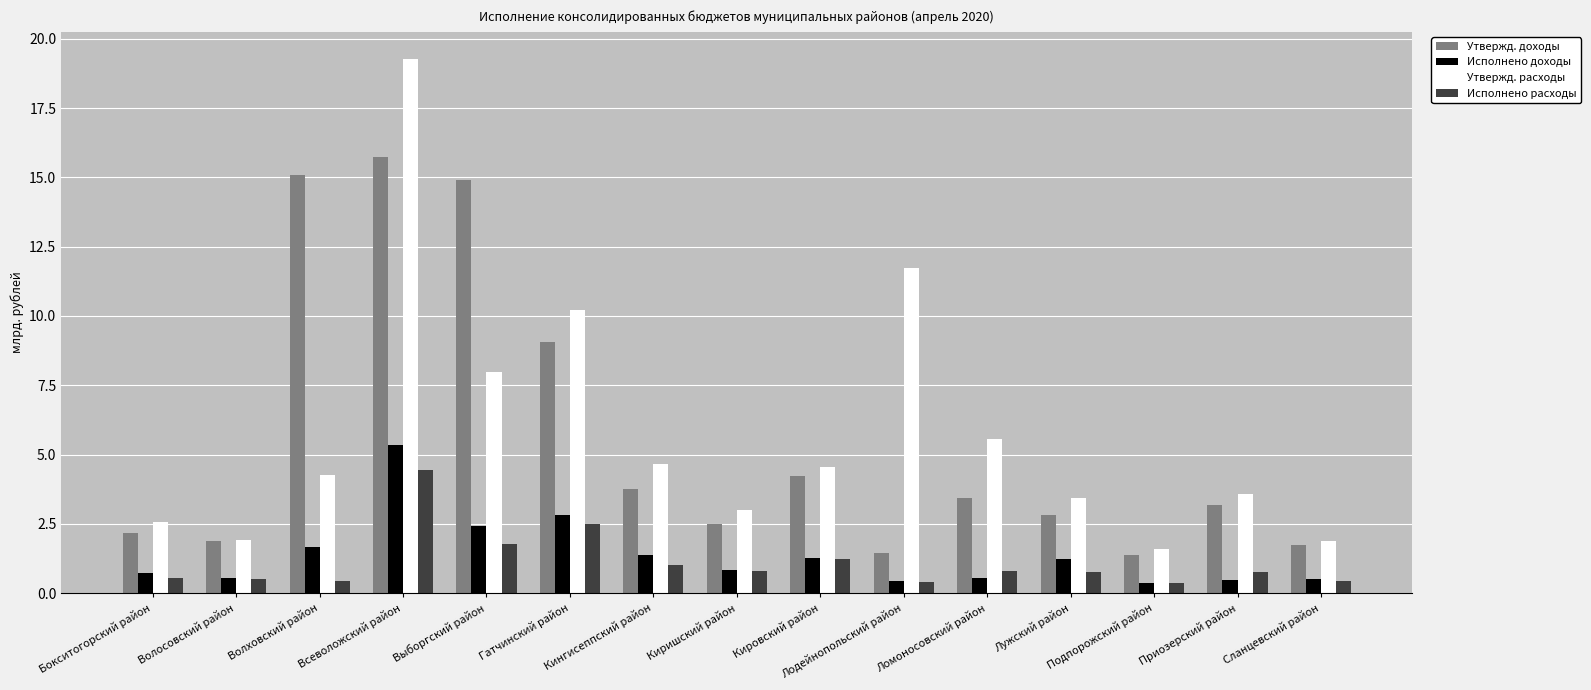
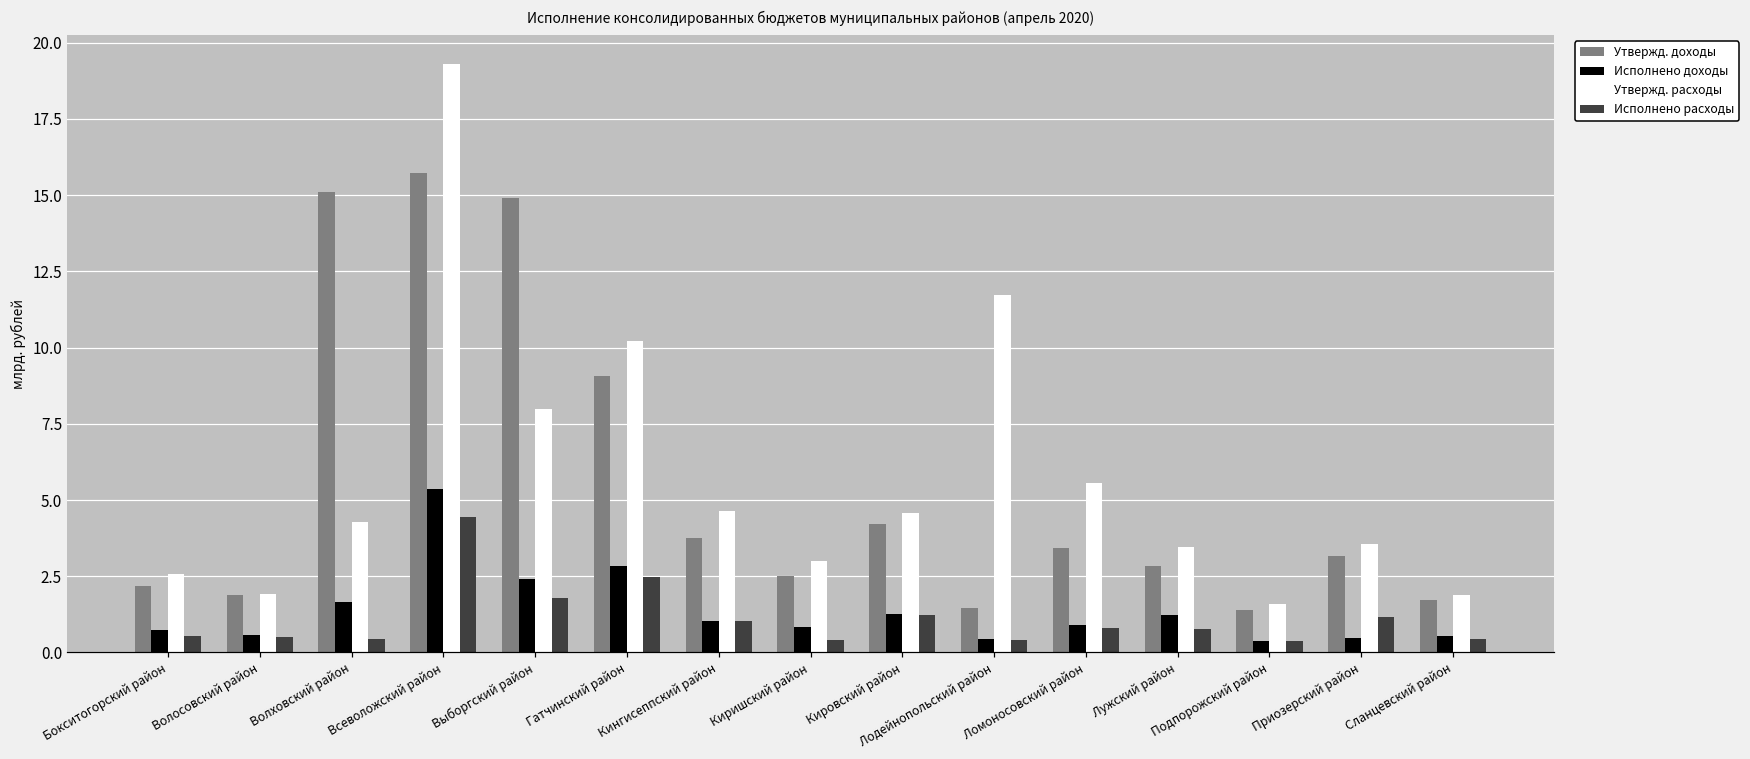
  {
    "Утвержд. доходы": {
      "Бокситогорский район": 2.2,
      "Волосовский район": 1.9,
      "Волховский район": 15.1,
      "Всеволожский район": 15.7,
      "Выборгский район": 14.9,
      "Гатчинский район": 9.1,
      "Кингисеппский район": 3.7,
      "Киришский район": 2.5,
      "Кировский район": 4.2,
      "Лодейнопольский район": 1.4,
      "Ломоносовский район": 3.4,
      "Лужский район": 2.8,
      "Подпорожский район": 1.4,
      "Приозерский район": 3.2,
      "Сланцевский район": 1.7
    },
    "Исполнено доходы": {
      "Бокситогорский район": 0.7,
      "Волосовский район": 0.6,
      "Волховский район": 1.7,
      "Всеволожский район": 5.4,
      "Выборгский район": 2.4,
      "Гатчинский район": 2.8,
-     "Кингисеппский район": 1.4,
+     "Кингисеппский район": 1.0,
      "Киришский район": 0.8,
      "Кировский район": 1.3,
      "Лодейнопольский район": 0.4,
-     "Ломоносовский район": 0.5,
+     "Ломоносовский район": 0.9,
      "Лужский район": 1.2,
      "Подпорожский район": 0.4,
      "Приозерский район": 0.5,
      "Сланцевский район": 0.5
    },
    "Утвержд. расходы": {
      "Бокситогорский район": 2.6,
      "Волосовский район": 1.9,
      "Волховский район": 4.3,
      "Всеволожский район": 19.3,
      "Выборгский район": 8.0,
      "Гатчинский район": 10.2,
      "Кингисеппский район": 4.7,
      "Киришский район": 3.0,
      "Кировский район": 4.6,
      "Лодейнопольский район": 11.7,
      "Ломоносовский район": 5.6,
      "Лужский район": 3.4,
      "Подпорожский район": 1.6,
      "Приозерский район": 3.6,
      "Сланцевский район": 1.9
    },
    "Исполнено расходы": {
      "Бокситогорский район": 0.5,
      "Волосовский район": 0.5,
      "Волховский район": 0.4,
      "Всеволожский район": 4.5,
      "Выборгский район": 1.8,
      "Гатчинский район": 2.5,
      "Кингисеппский район": 1.0,
-     "Киришский район": 0.8,
+     "Киришский район": 0.4,
      "Кировский район": 1.2,
      "Лодейнопольский район": 0.4,
      "Ломоносовский район": 0.8,
      "Лужский район": 0.8,
      "Подпорожский район": 0.4,
-     "Приозерский район": 0.8,
+     "Приозерский район": 1.2,
      "Сланцевский район": 0.4
    }
  }
